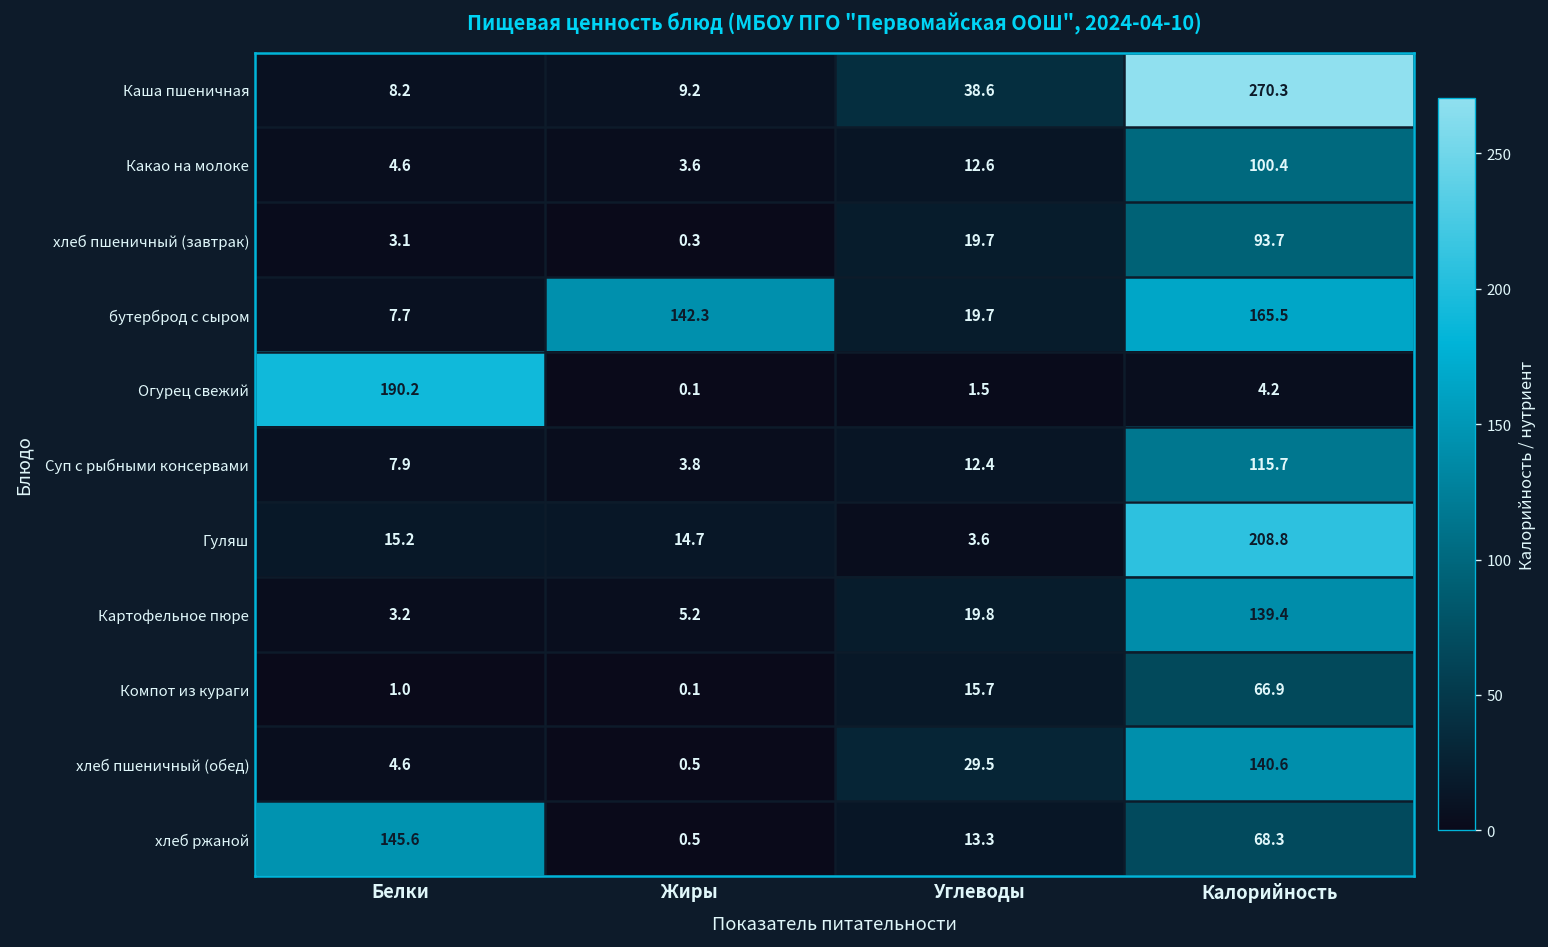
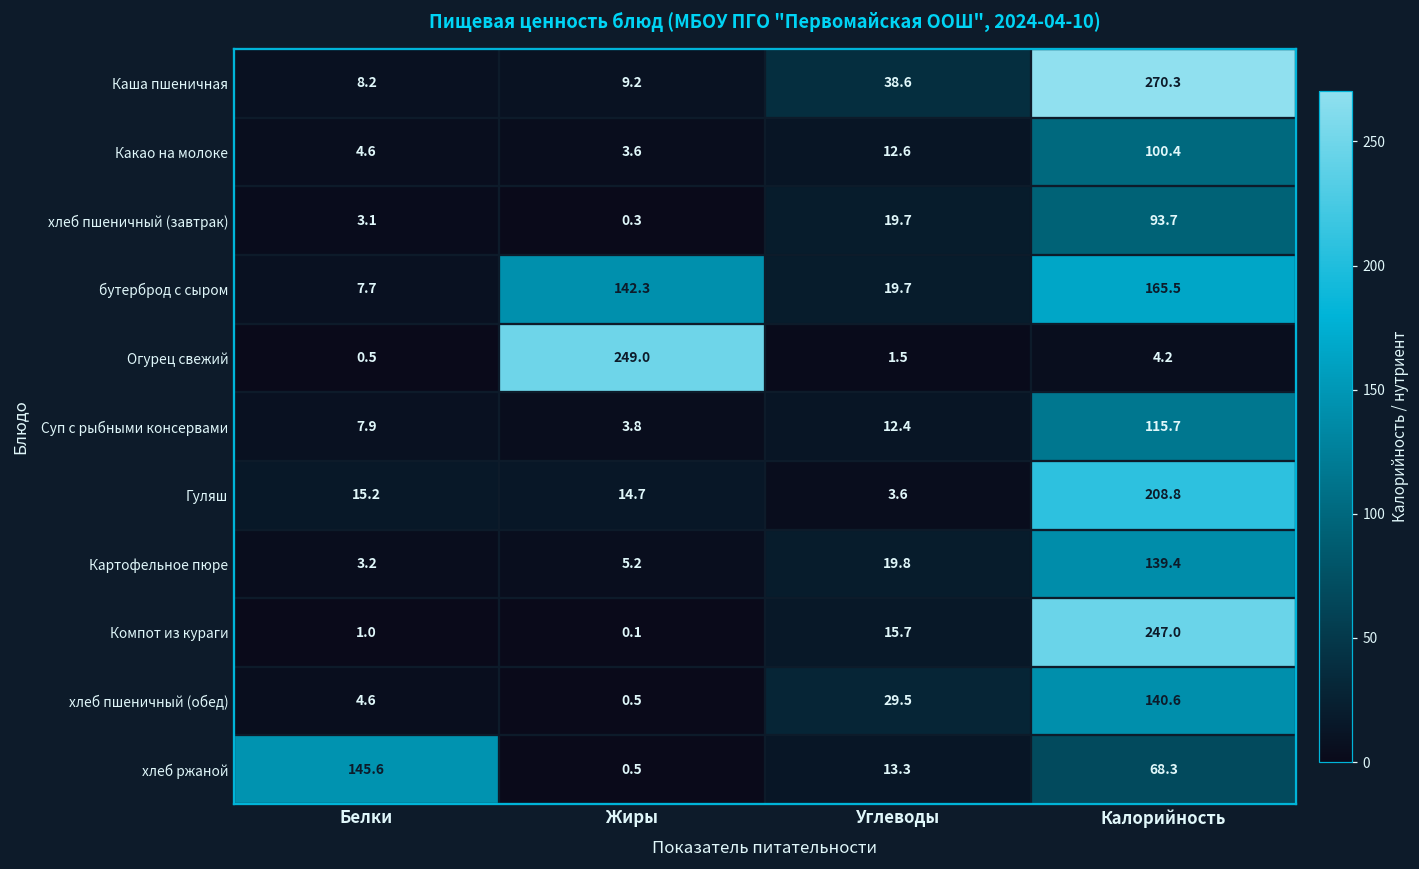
  {
    "Каша пшеничная": {
      "Белки": 8.2,
      "Жиры": 9.2,
      "Углеводы": 38.6,
      "Калорийность": 270.3
    },
    "Какао на молоке": {
      "Белки": 4.6,
      "Жиры": 3.6,
      "Углеводы": 12.6,
      "Калорийность": 100.4
    },
    "хлеб пшеничный (завтрак)": {
      "Белки": 3.1,
      "Жиры": 0.3,
      "Углеводы": 19.7,
      "Калорийность": 93.7
    },
    "бутерброд с сыром": {
      "Белки": 7.7,
      "Жиры": 142.3,
      "Углеводы": 19.7,
      "Калорийность": 165.5
    },
    "Огурец свежий": {
-     "Белки": 190.2,
-     "Жиры": 0.1,
+     "Белки": 0.5,
+     "Жиры": 249.0,
      "Углеводы": 1.5,
      "Калорийность": 4.2
    },
    "Суп с рыбными консервами": {
      "Белки": 7.9,
      "Жиры": 3.8,
      "Углеводы": 12.4,
      "Калорийность": 115.7
    },
    "Гуляш": {
      "Белки": 15.2,
      "Жиры": 14.7,
      "Углеводы": 3.6,
      "Калорийность": 208.8
    },
    "Картофельное пюре": {
      "Белки": 3.2,
      "Жиры": 5.2,
      "Углеводы": 19.8,
      "Калорийность": 139.4
    },
    "Компот из кураги": {
      "Белки": 1.0,
      "Жиры": 0.1,
      "Углеводы": 15.7,
-     "Калорийность": 66.9
+     "Калорийность": 247.0
    },
    "хлеб пшеничный (обед)": {
      "Белки": 4.6,
      "Жиры": 0.5,
      "Углеводы": 29.5,
      "Калорийность": 140.6
    },
    "хлеб ржаной": {
      "Белки": 145.6,
      "Жиры": 0.5,
      "Углеводы": 13.3,
      "Калорийность": 68.3
    }
  }
